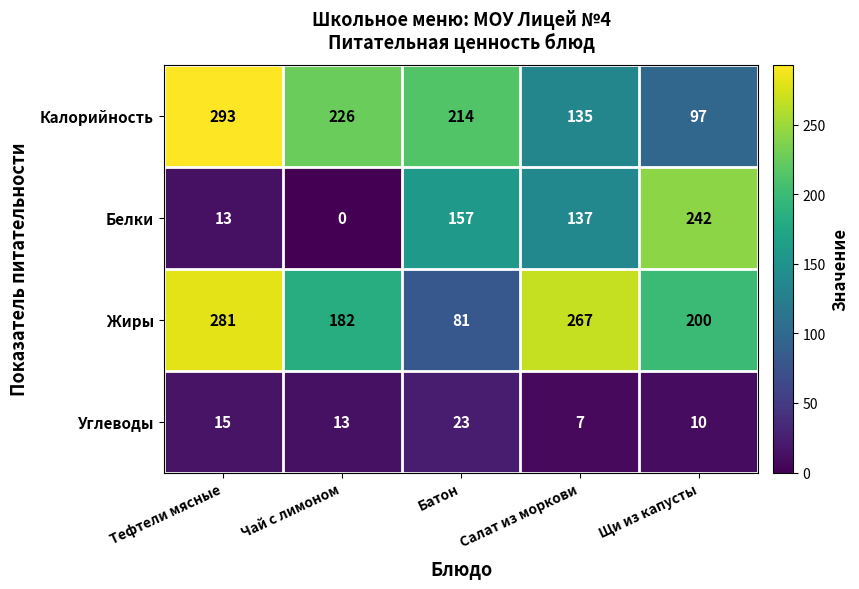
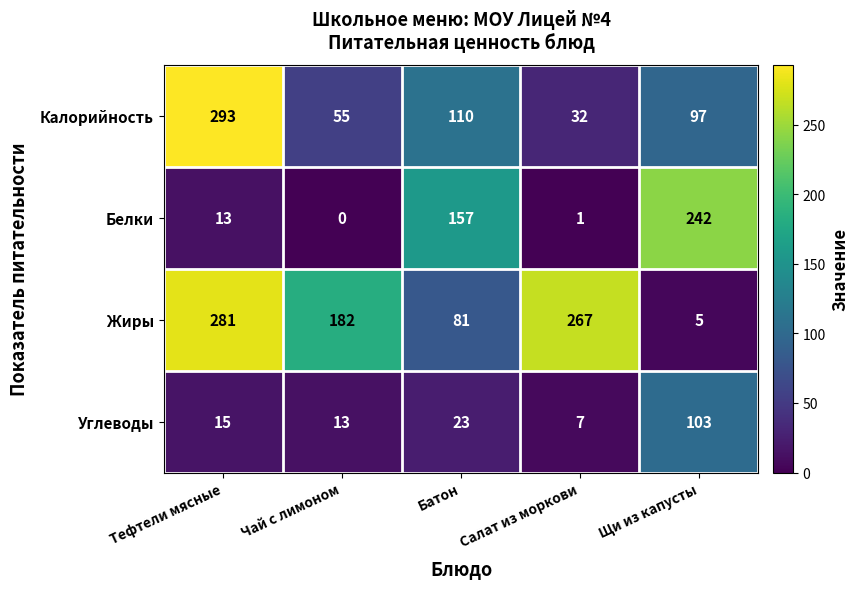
  {
    "Калорийность": {
      "Тефтели мясные": 293,
-     "Чай с лимоном": 226,
-     "Батон": 214,
-     "Салат из моркови": 135,
+     "Чай с лимоном": 55,
+     "Батон": 110,
+     "Салат из моркови": 32,
      "Щи из капусты": 97
    },
    "Белки": {
      "Тефтели мясные": 13,
      "Чай с лимоном": 0,
      "Батон": 157,
-     "Салат из моркови": 137,
+     "Салат из моркови": 1,
      "Щи из капусты": 242
    },
    "Жиры": {
      "Тефтели мясные": 281,
      "Чай с лимоном": 182,
      "Батон": 81,
      "Салат из моркови": 267,
-     "Щи из капусты": 200
+     "Щи из капусты": 5
    },
    "Углеводы": {
      "Тефтели мясные": 15,
      "Чай с лимоном": 13,
      "Батон": 23,
      "Салат из моркови": 7,
-     "Щи из капусты": 10
+     "Щи из капусты": 103
    }
  }
